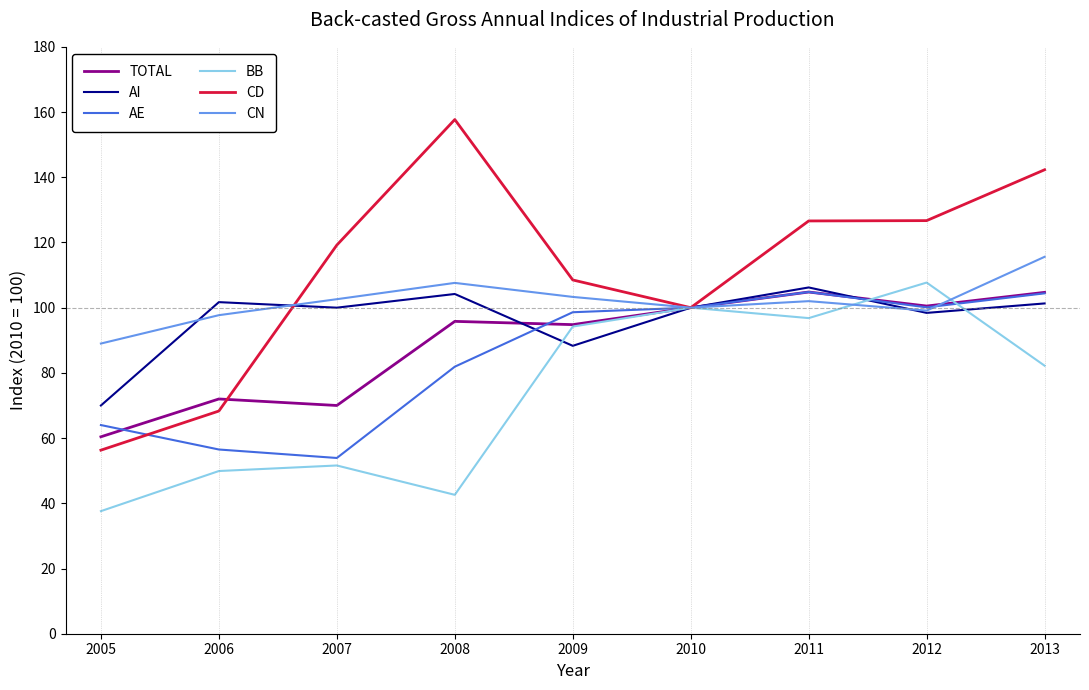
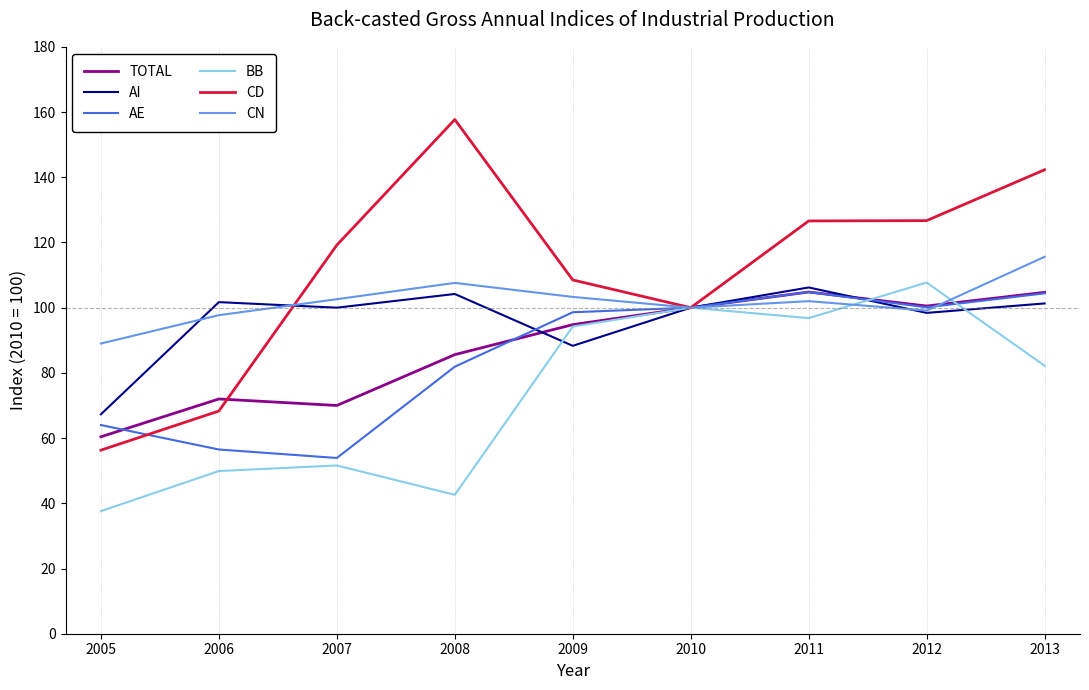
  {
    "TOTAL": {
      "2005": 60,
      "2006": 72,
      "2007": 70,
-     "2008": 96
+     "2008": 86
    },
    "AI": {
-     "2005": 70,
+     "2005": 67,
      "2006": 102,
      "2007": 100,
      "2008": 104,
      "2009": 88,
      "2011": 106,
      "2013": 101
    },
    "BB": {
      "2005": 38,
      "2006": 50,
      "2007": 52,
      "2008": 43,
      "2011": 97,
      "2012": 108,
      "2013": 82
    },
    "CD": {
      "2005": 56,
      "2006": 68,
      "2007": 119,
      "2008": 158,
      "2009": 109,
      "2011": 127,
      "2012": 127,
      "2013": 142
    }
  }
